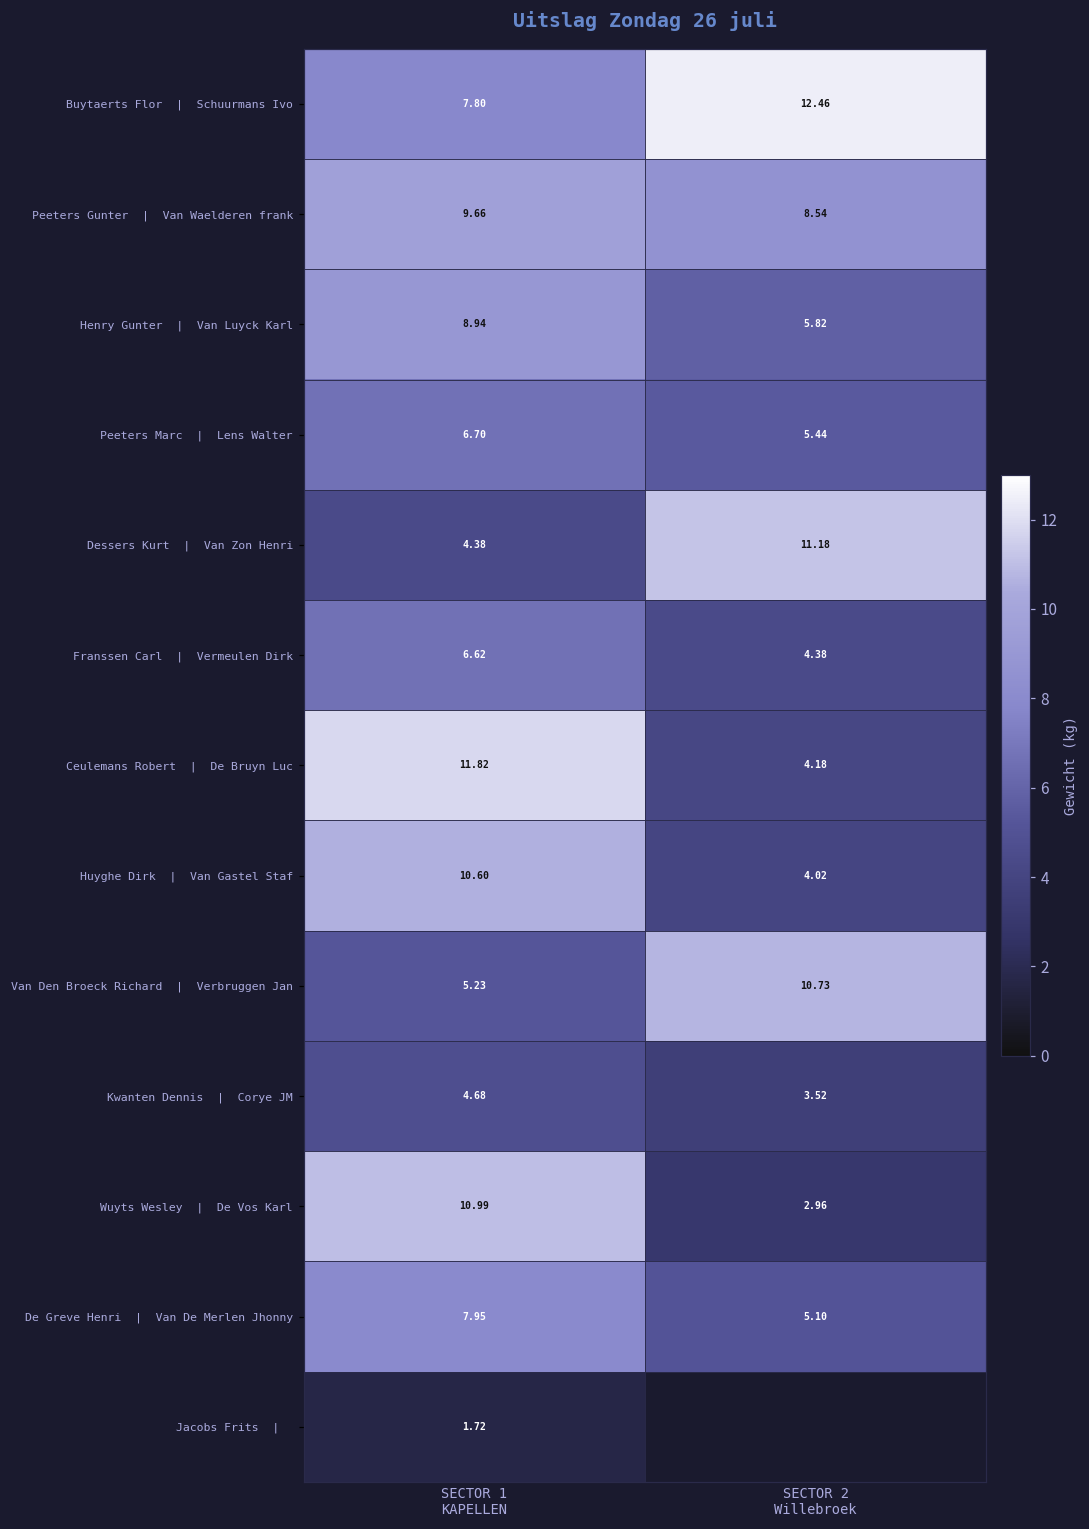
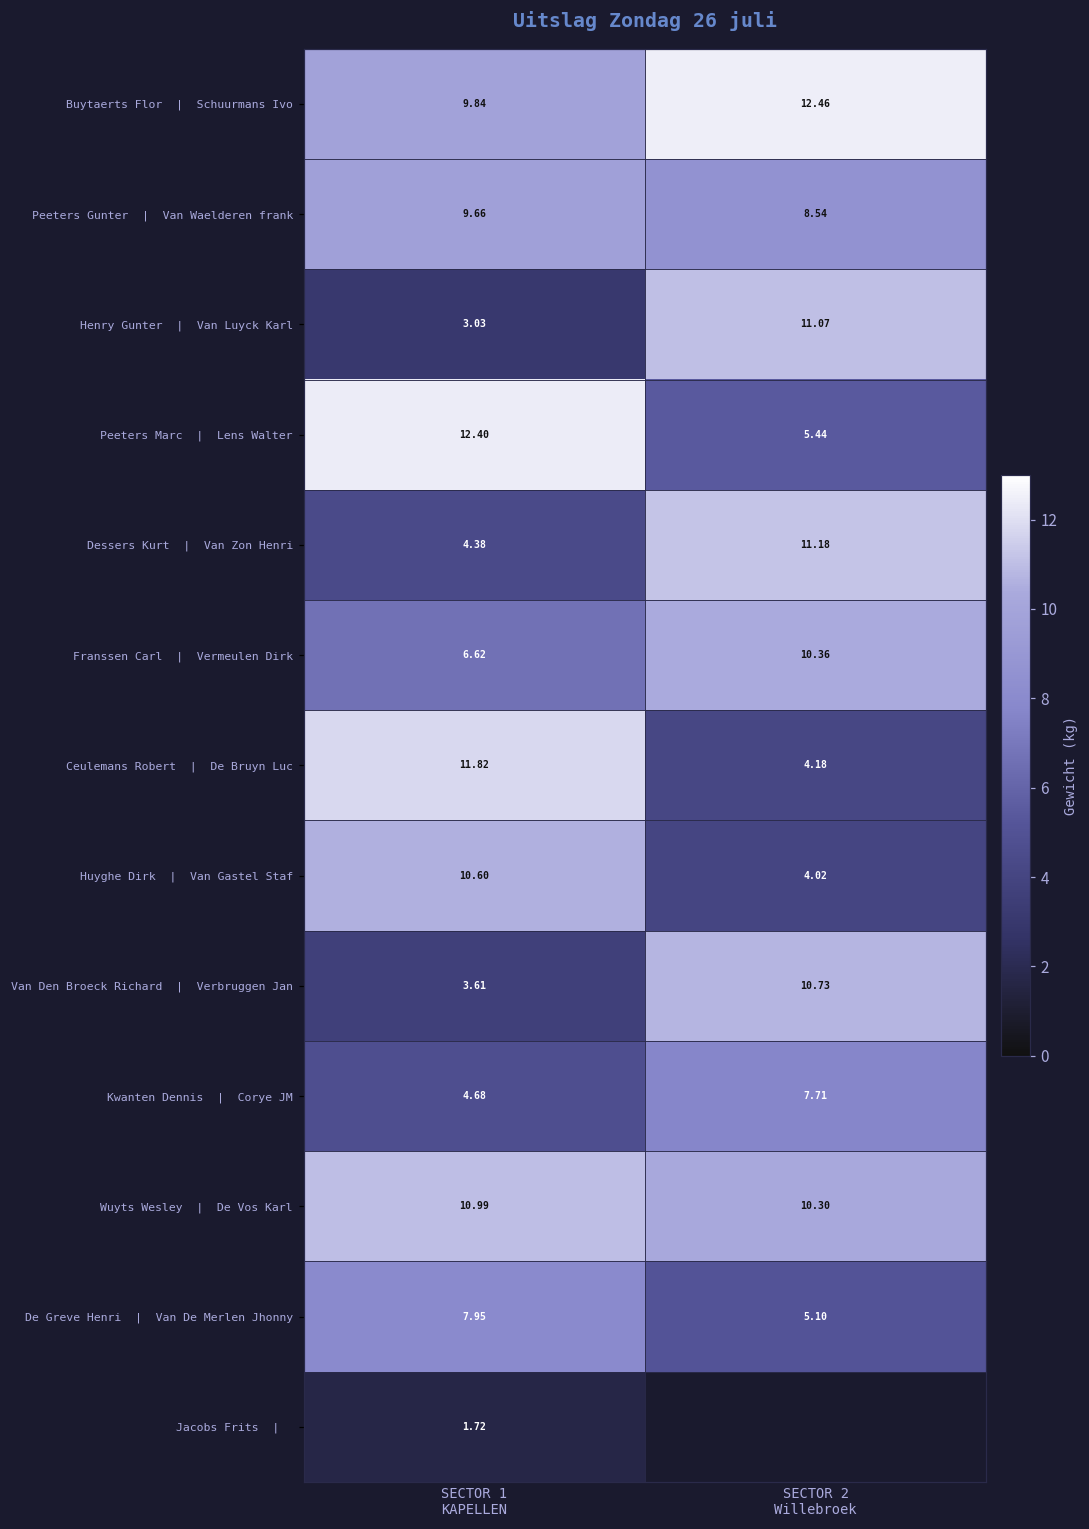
  {
    "Buytaerts Flor | Schuurmans Ivo": {
-     "SECTOR 1 KAPELLEN": 7.80,
+     "SECTOR 1 KAPELLEN": 9.84,
      "SECTOR 2 Willebroek": 12.46
    },
    "Peeters Gunter | Van Waelderen frank": {
      "SECTOR 1 KAPELLEN": 9.66,
      "SECTOR 2 Willebroek": 8.54
    },
    "Henry Gunter | Van Luyck Karl": {
-     "SECTOR 1 KAPELLEN": 8.94,
-     "SECTOR 2 Willebroek": 5.82
+     "SECTOR 1 KAPELLEN": 3.03,
+     "SECTOR 2 Willebroek": 11.07
    },
    "Peeters Marc | Lens Walter": {
-     "SECTOR 1 KAPELLEN": 6.70,
+     "SECTOR 1 KAPELLEN": 12.40,
      "SECTOR 2 Willebroek": 5.44
    },
    "Dessers Kurt | Van Zon Henri": {
      "SECTOR 1 KAPELLEN": 4.38,
      "SECTOR 2 Willebroek": 11.18
    },
    "Franssen Carl | Vermeulen Dirk": {
      "SECTOR 1 KAPELLEN": 6.62,
-     "SECTOR 2 Willebroek": 4.38
+     "SECTOR 2 Willebroek": 10.36
    },
    "Ceulemans Robert | De Bruyn Luc": {
      "SECTOR 1 KAPELLEN": 11.82,
      "SECTOR 2 Willebroek": 4.18
    },
    "Huyghe Dirk | Van Gastel Staf": {
      "SECTOR 1 KAPELLEN": 10.60,
      "SECTOR 2 Willebroek": 4.02
    },
    "Van Den Broeck Richard | Verbruggen Jan": {
-     "SECTOR 1 KAPELLEN": 5.23,
+     "SECTOR 1 KAPELLEN": 3.61,
      "SECTOR 2 Willebroek": 10.73
    },
    "Kwanten Dennis | Corye JM": {
      "SECTOR 1 KAPELLEN": 4.68,
-     "SECTOR 2 Willebroek": 3.52
+     "SECTOR 2 Willebroek": 7.71
    },
    "Wuyts Wesley | De Vos Karl": {
      "SECTOR 1 KAPELLEN": 10.99,
-     "SECTOR 2 Willebroek": 2.96
+     "SECTOR 2 Willebroek": 10.30
    },
    "De Greve Henri | Van De Merlen Jhonny": {
      "SECTOR 1 KAPELLEN": 7.95,
      "SECTOR 2 Willebroek": 5.10
    },
    "Jacobs Frits |": {
      "SECTOR 1 KAPELLEN": 1.72
    }
  }
